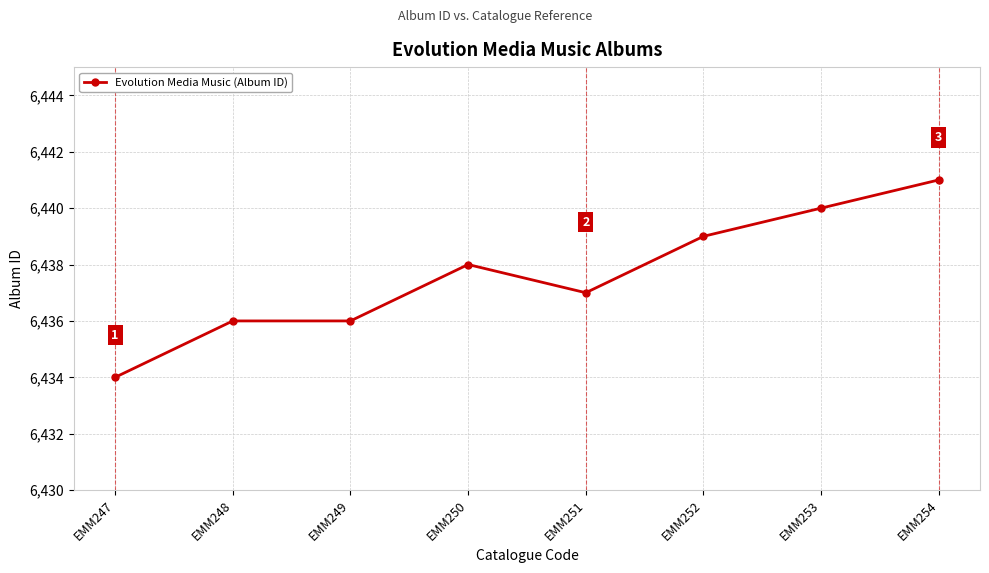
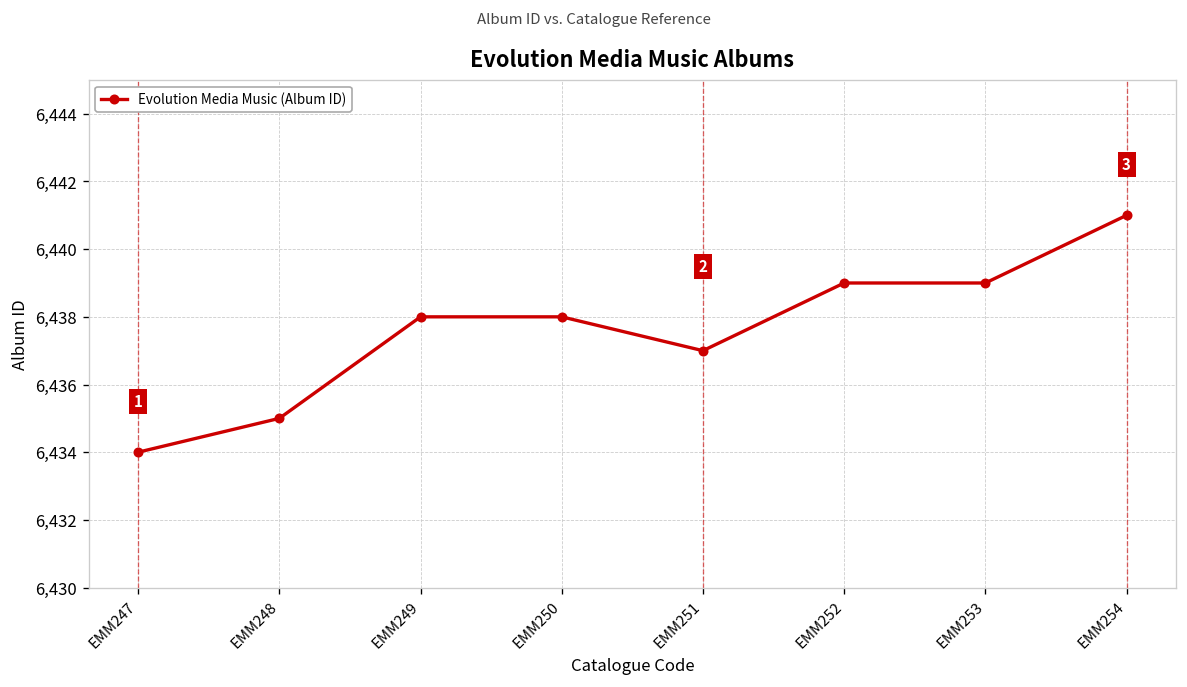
  {
    "EMM247": "6,434",
-   "EMM248": "6,436",
-   "EMM249": "6,436",
+   "EMM248": "6,435",
+   "EMM249": "6,438",
    "EMM250": "6,438",
    "EMM251": "6,437",
    "EMM252": "6,439",
-   "EMM253": "6,440",
+   "EMM253": "6,439",
    "EMM254": "6,441"
  }
